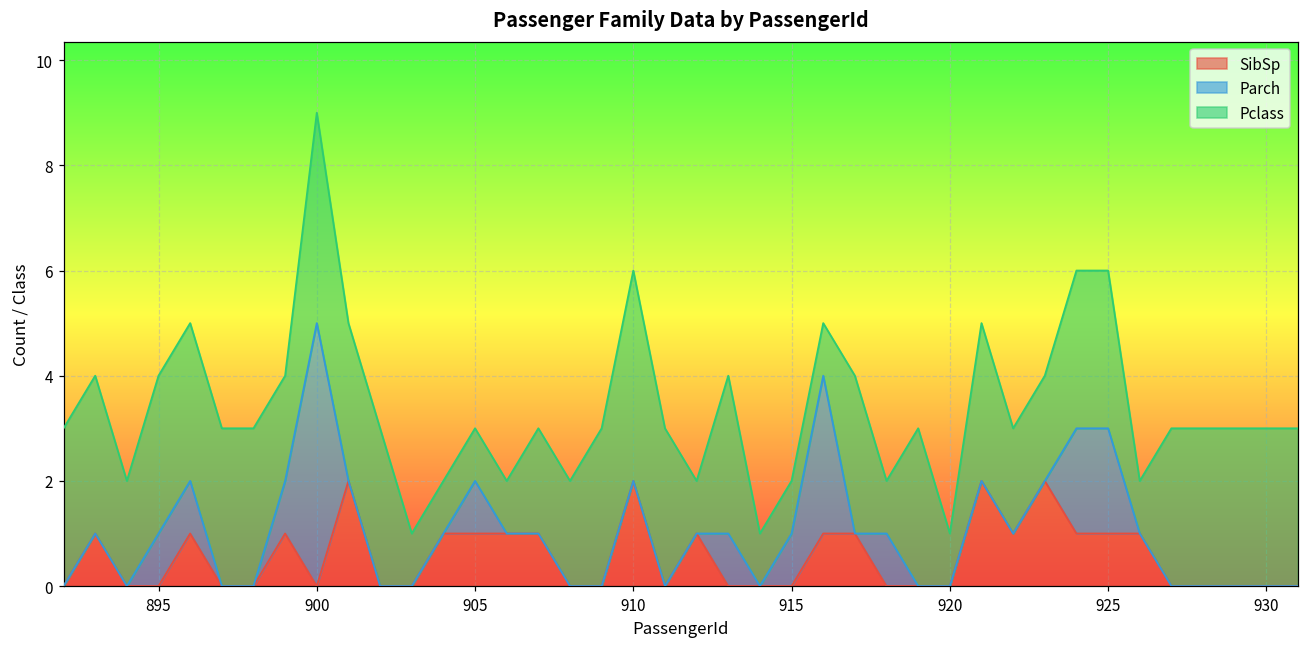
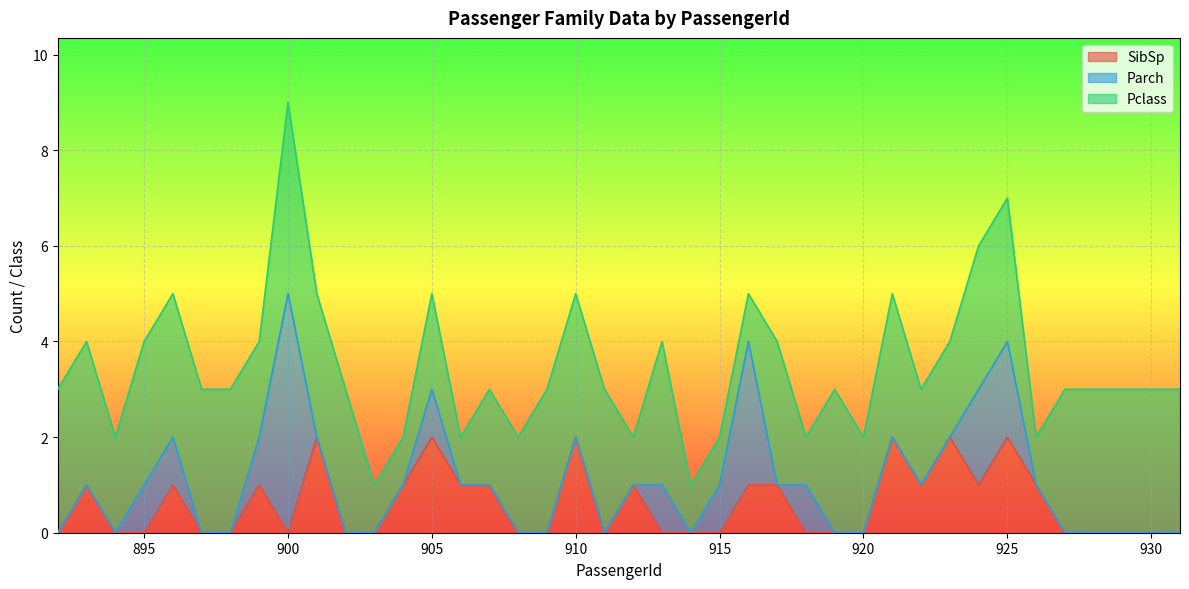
  {
    "SibSp": {
      "895": 0,
      "900": 0,
-     "905": 1,
+     "905": 2,
      "915": 0,
-     "925": 1
+     "925": 2
    },
    "Parch": {
      "895": 1,
      "900": 5,
      "915": 1
    },
    "Pclass": {
      "895": 3,
      "900": 4,
-     "905": 1,
-     "910": 4,
+     "905": 2,
+     "910": 3,
      "915": 1,
-     "920": 1,
+     "920": 2,
      "925": 3,
      "930": 3
    }
  }
